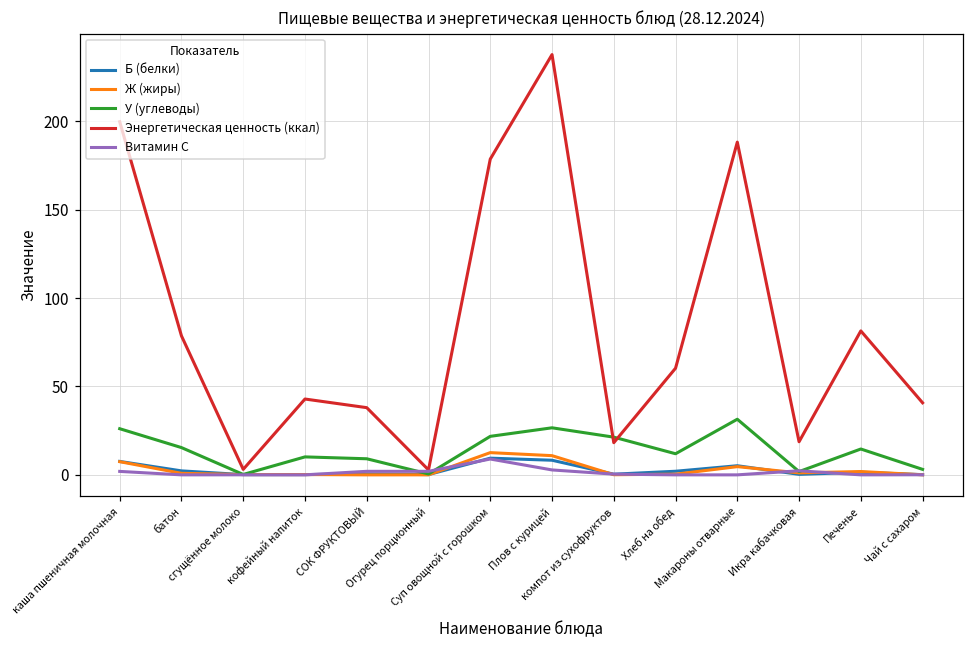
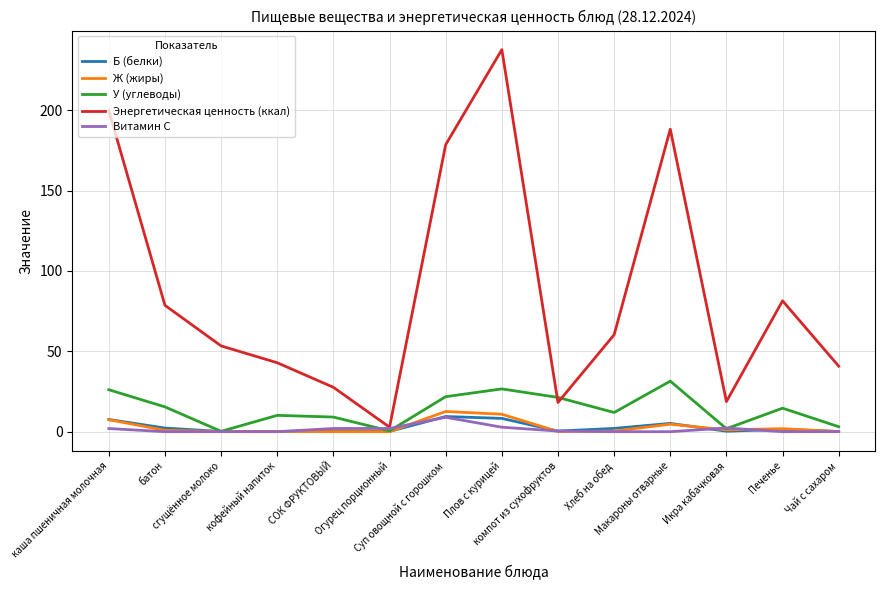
  {
    "Б (белки)": {
      "Плов с курицей": 8,
      "Хлеб на обед": 2
    },
    "Ж (жиры)": {
      "Суп овощной с горошком": 13,
      "Плов с курицей": 11
    },
    "У (углеводы)": {
      "каша пшеничная молочная": 26,
      "батон": 15,
      "кофейный напиток": 10,
      "СОК ФРУКТОВЫЙ": 9,
      "Суп овощной с горошком": 22,
      "Плов с курицей": 27,
      "компот из сухофруктов": 21,
      "Хлеб на обед": 12,
      "Макароны отварные": 31,
      "Печенье": 15,
      "Чай с сахаром": 3
    },
    "Энергетическая ценность (ккал)": {
      "батон": 79,
-     "сгущённое молоко": 3,
+     "сгущённое молоко": 53,
      "кофейный напиток": 43,
-     "СОК ФРУКТОВЫЙ": 38,
+     "СОК ФРУКТОВЫЙ": 28,
      "Суп овощной с горошком": 179,
      "Плов с курицей": 238,
      "компот из сухофруктов": 18,
      "Хлеб на обед": 60,
      "Макароны отварные": 188,
      "Икра кабачковая": 19,
      "Печенье": 81,
      "Чай с сахаром": 41
    },
    "Витамин С": {
      "каша пшеничная молочная": 2,
      "Плов с курицей": 3,
      "Макароны отварные": 0
    }
  }
